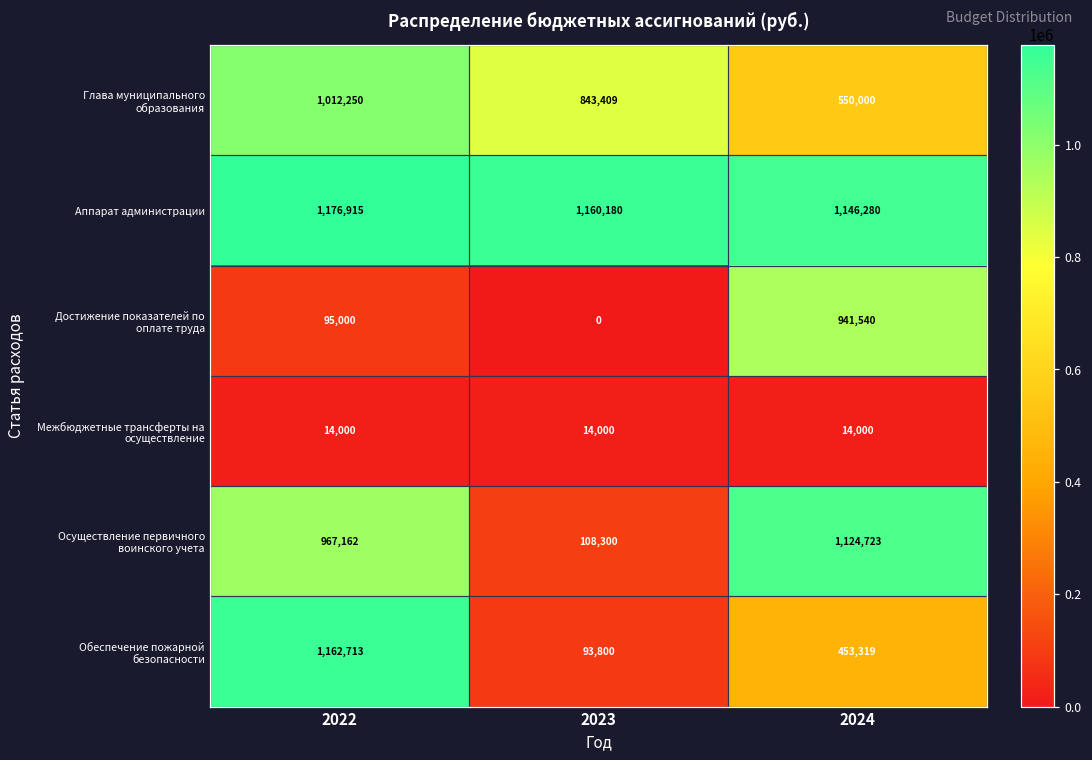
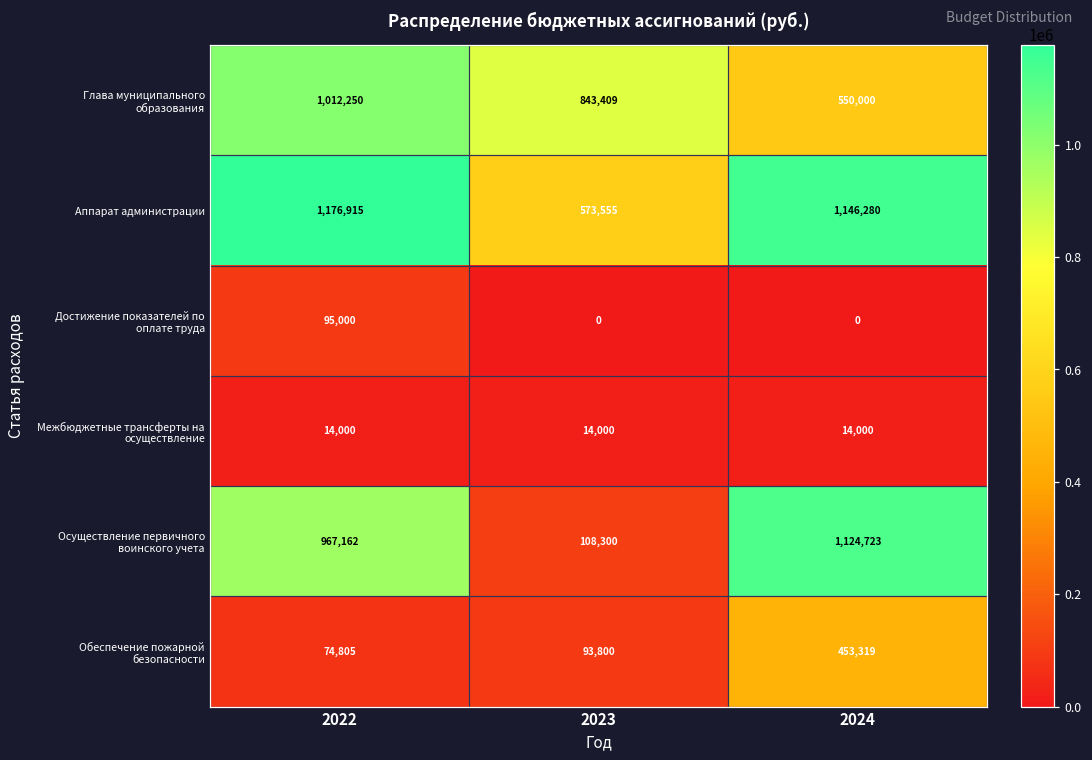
  {
    "Глава муниципального образования": {
      "2022": "1,012,250",
      "2023": "843,409",
      "2024": "550,000"
    },
    "Аппарат администрации": {
      "2022": "1,176,915",
-     "2023": "1,160,180",
+     "2023": "573,555",
      "2024": "1,146,280"
    },
    "Достижение показателей по оплате труда": {
      "2022": "95,000",
      "2023": "0",
-     "2024": "941,540"
+     "2024": "0"
    },
    "Межбюджетные трансферты на осуществление": {
      "2022": "14,000",
      "2023": "14,000",
      "2024": "14,000"
    },
    "Осуществление первичного воинского учета": {
      "2022": "967,162",
      "2023": "108,300",
      "2024": "1,124,723"
    },
    "Обеспечение пожарной безопасности": {
-     "2022": "1,162,713",
+     "2022": "74,805",
      "2023": "93,800",
      "2024": "453,319"
    }
  }
